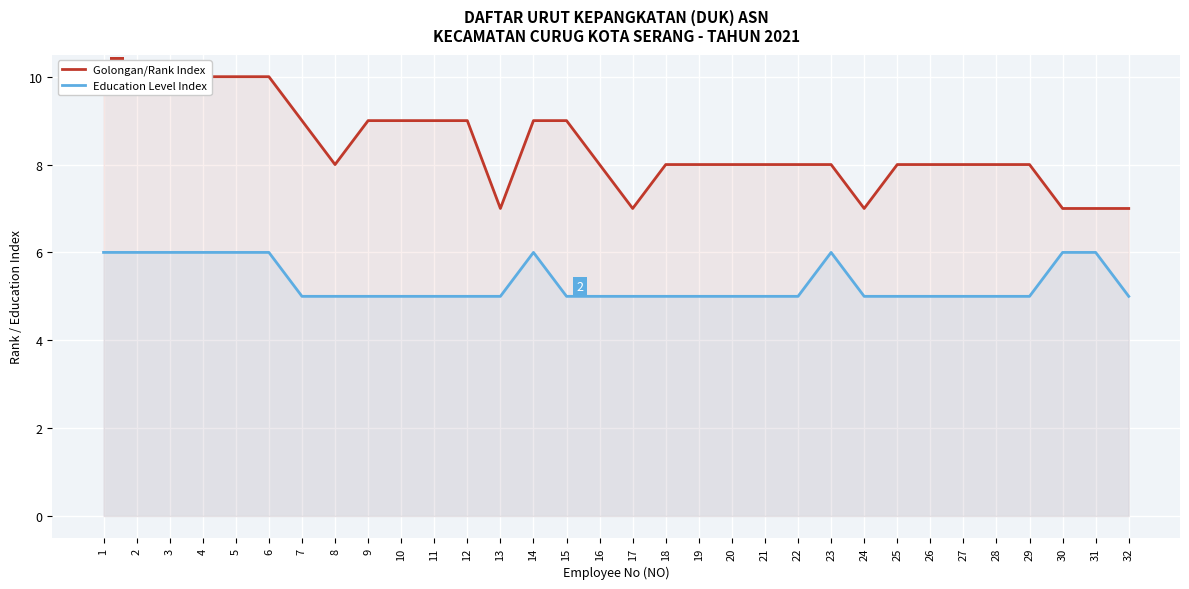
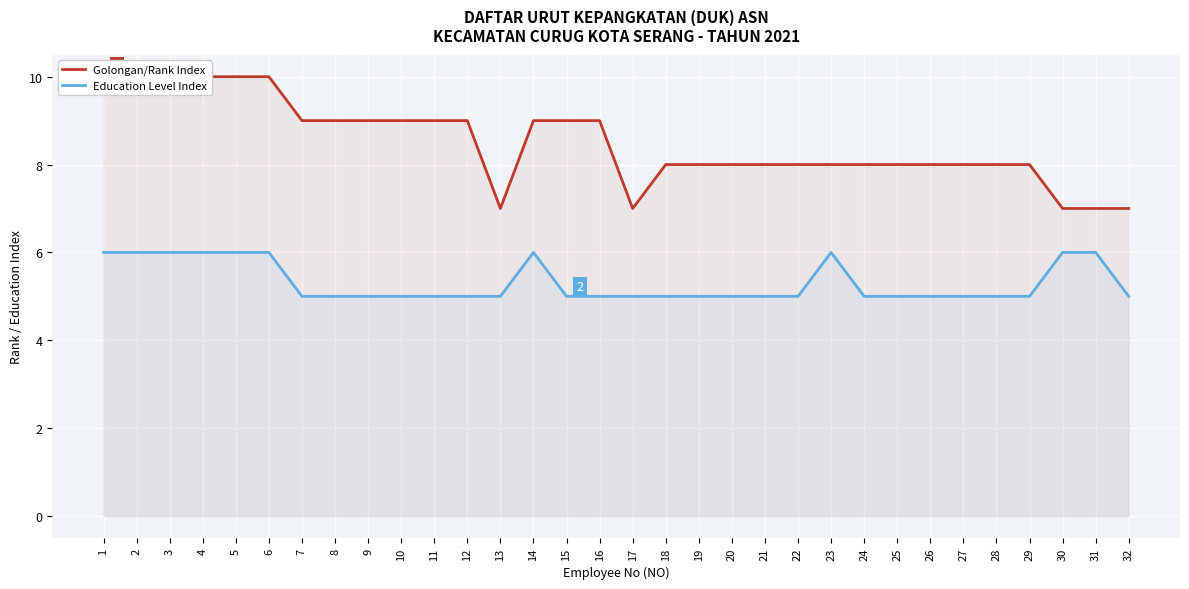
  {
    "Golongan/Rank Index": {
      "5": 10,
      "6": 10,
      "7": 9,
-     "8": 8,
+     "8": 9,
      "9": 9,
      "10": 9,
      "11": 9,
      "12": 9,
      "13": 7,
      "14": 9,
      "15": 9,
-     "16": 8,
+     "16": 9,
      "17": 7,
      "18": 8,
      "19": 8,
      "20": 8,
      "21": 8,
      "22": 8,
      "23": 8,
-     "24": 7,
+     "24": 8,
      "25": 8,
      "26": 8,
      "27": 8,
      "28": 8,
      "29": 8,
      "30": 7,
      "31": 7,
      "32": 7
    },
    "Education Level Index": {
      "1": 6,
      "2": 6,
      "3": 6,
      "4": 6,
      "5": 6,
      "6": 6,
      "7": 5,
      "8": 5,
      "9": 5,
      "10": 5,
      "11": 5,
      "12": 5,
      "13": 5,
      "14": 6,
      "16": 5,
      "17": 5,
      "18": 5,
      "19": 5,
      "20": 5,
      "21": 5,
      "22": 5,
      "23": 6,
      "24": 5,
      "25": 5,
      "26": 5,
      "27": 5,
      "28": 5,
      "29": 5,
      "30": 6,
      "31": 6,
      "32": 5
    }
  }
